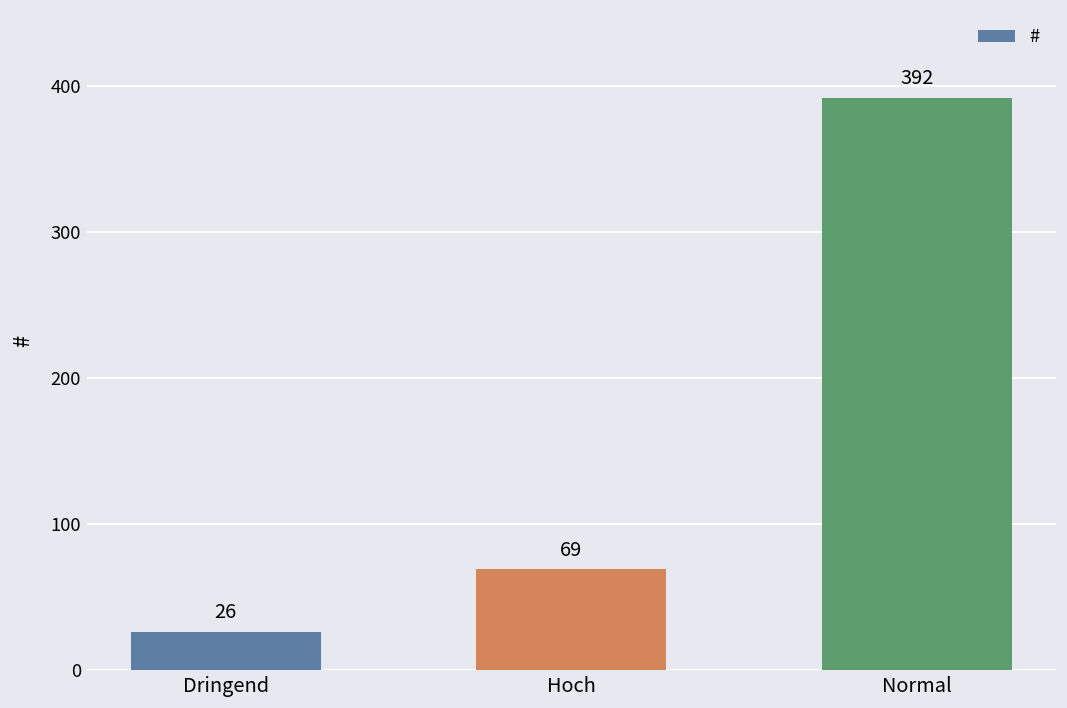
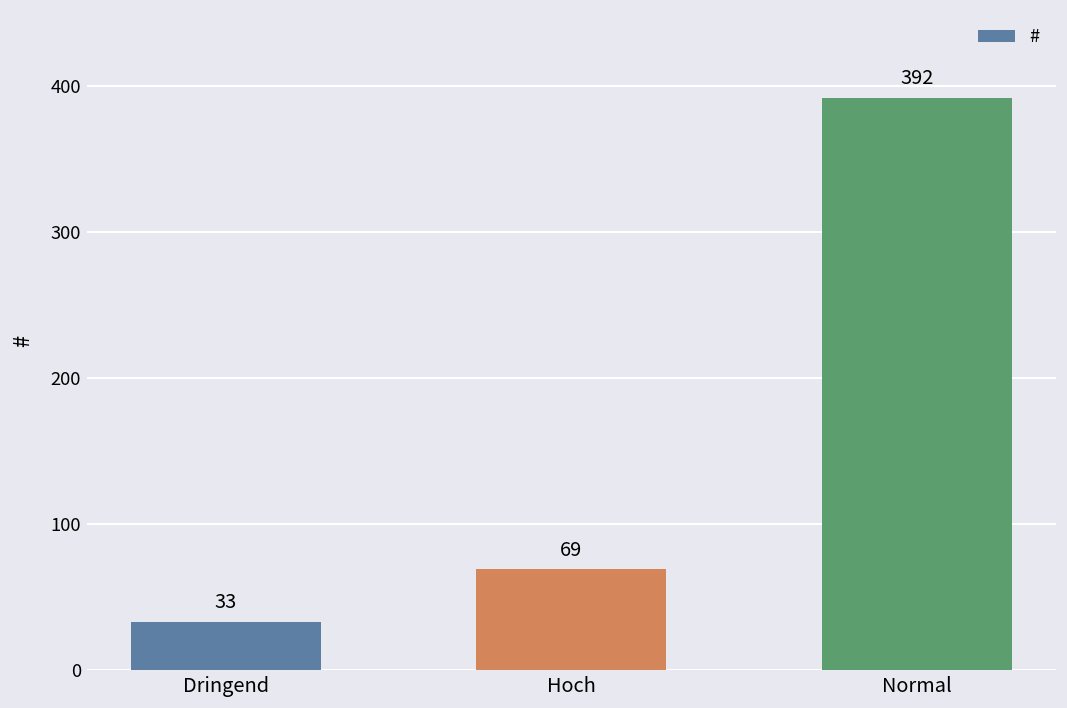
  {
-   "Dringend": 26,
+   "Dringend": 33,
    "Hoch": 69,
    "Normal": 392
  }
